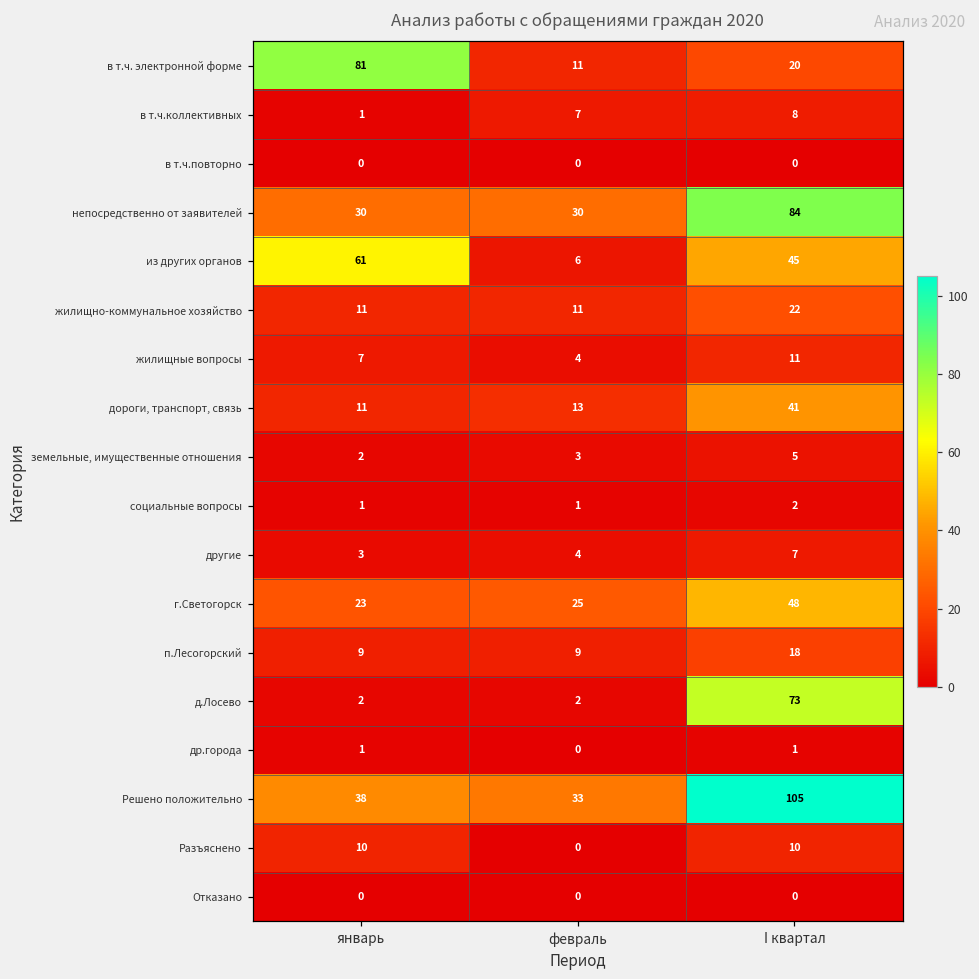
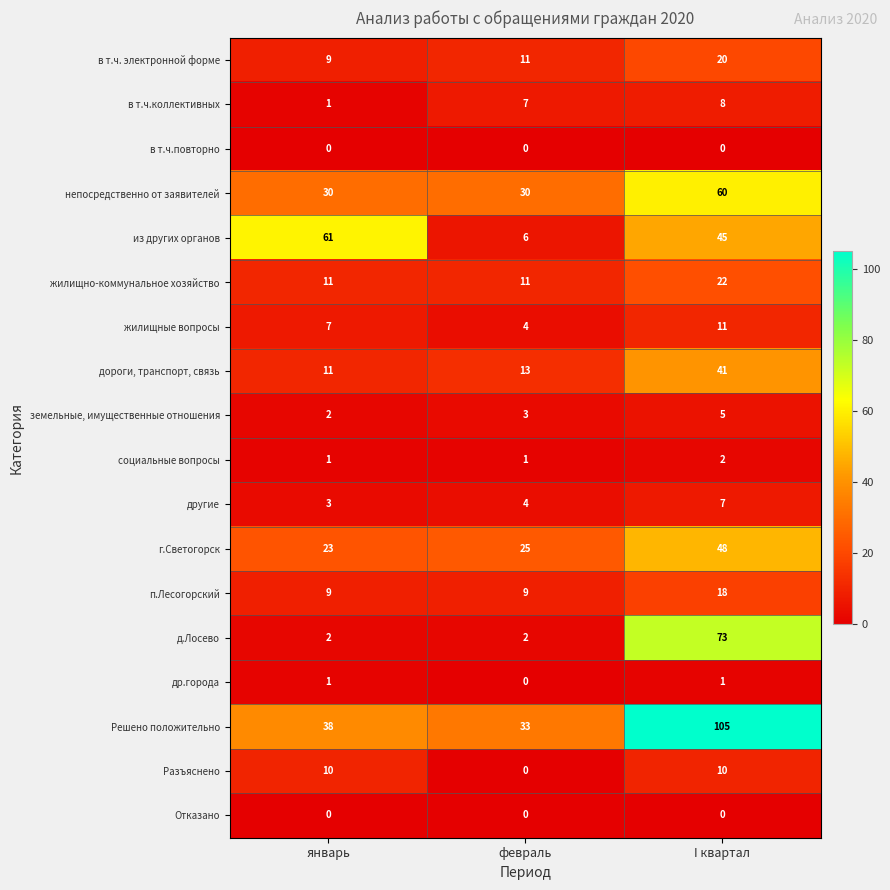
  {
    "в т.ч. электронной форме": {
-     "январь": 81,
+     "январь": 9,
      "февраль": 11,
      "I квартал": 20
    },
    "в т.ч.коллективных": {
      "январь": 1,
      "февраль": 7,
      "I квартал": 8
    },
    "в т.ч.повторно": {
      "январь": 0,
      "февраль": 0,
      "I квартал": 0
    },
    "непосредственно от заявителей": {
      "январь": 30,
      "февраль": 30,
-     "I квартал": 84
+     "I квартал": 60
    },
    "из других органов": {
      "январь": 61,
      "февраль": 6,
      "I квартал": 45
    },
    "жилищно-коммунальное хозяйство": {
      "январь": 11,
      "февраль": 11,
      "I квартал": 22
    },
    "жилищные вопросы": {
      "январь": 7,
      "февраль": 4,
      "I квартал": 11
    },
    "дороги, транспорт, связь": {
      "январь": 11,
      "февраль": 13,
      "I квартал": 41
    },
    "земельные, имущественные отношения": {
      "январь": 2,
      "февраль": 3,
      "I квартал": 5
    },
    "социальные вопросы": {
      "январь": 1,
      "февраль": 1,
      "I квартал": 2
    },
    "другие": {
      "январь": 3,
      "февраль": 4,
      "I квартал": 7
    },
    "г.Светогорск": {
      "январь": 23,
      "февраль": 25,
      "I квартал": 48
    },
    "п.Лесогорский": {
      "январь": 9,
      "февраль": 9,
      "I квартал": 18
    },
    "д.Лосево": {
      "январь": 2,
      "февраль": 2,
      "I квартал": 73
    },
    "др.города": {
      "январь": 1,
      "февраль": 0,
      "I квартал": 1
    },
    "Решено положительно": {
      "январь": 38,
      "февраль": 33,
      "I квартал": 105
    },
    "Разъяснено": {
      "январь": 10,
      "февраль": 0,
      "I квартал": 10
    },
    "Отказано": {
      "январь": 0,
      "февраль": 0,
      "I квартал": 0
    }
  }
